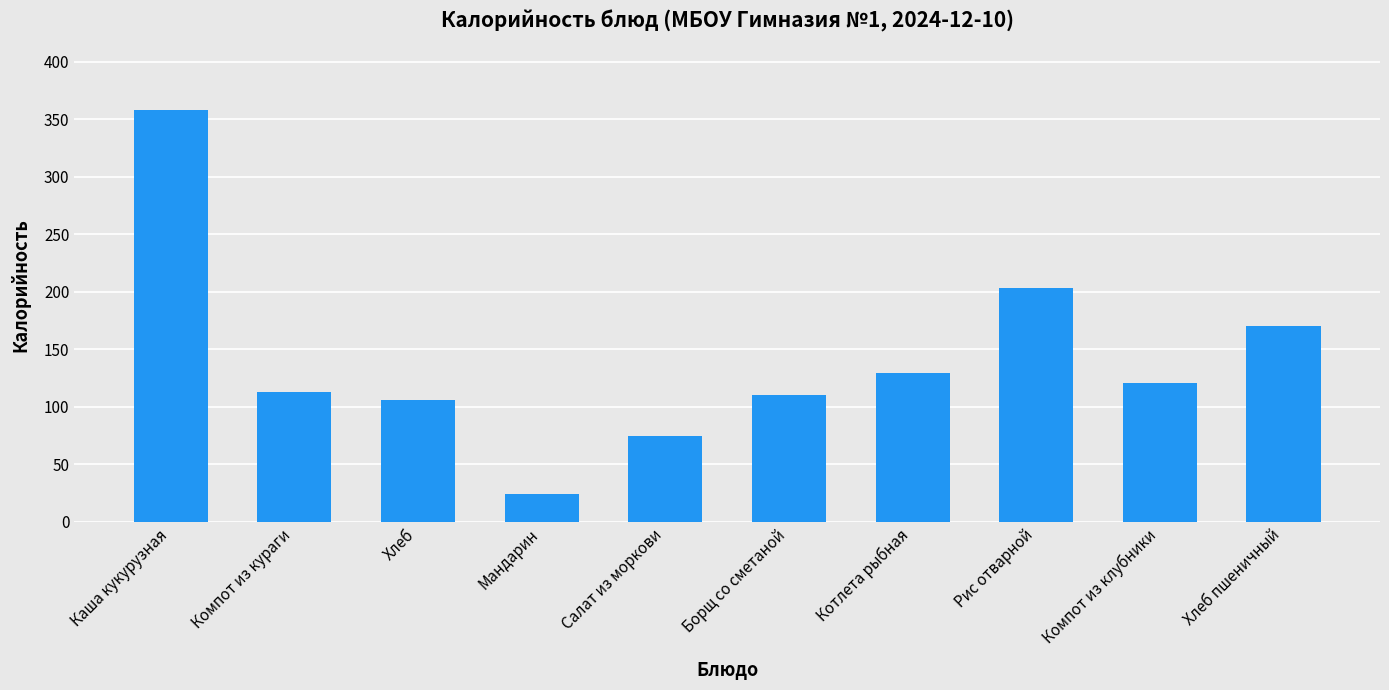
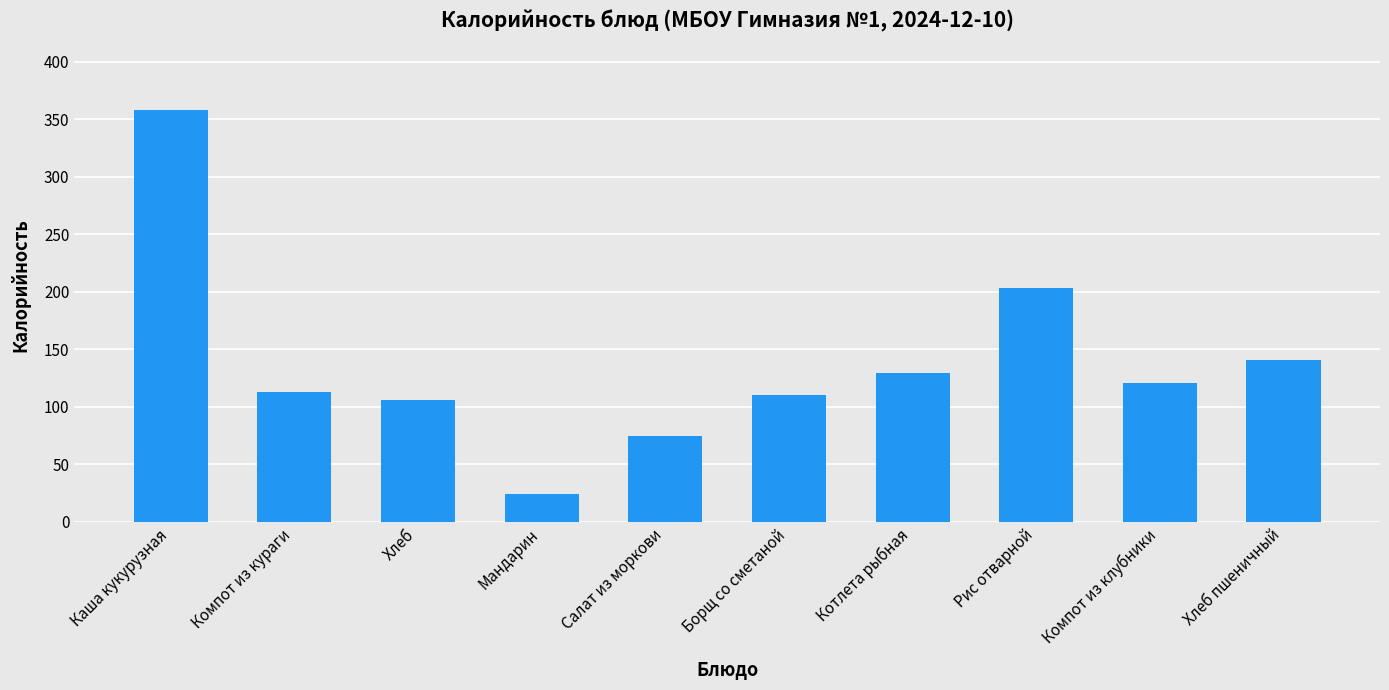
  {
    "Каша кукурузная": 358,
    "Компот из кураги": 113,
    "Хлеб": 106,
    "Мандарин": 25,
    "Салат из моркови": 74,
    "Борщ со сметаной": 110,
    "Котлета рыбная": 130,
    "Рис отварной": 204,
    "Компот из клубники": 121,
-   "Хлеб пшеничный": 170
+   "Хлеб пшеничный": 141
  }
